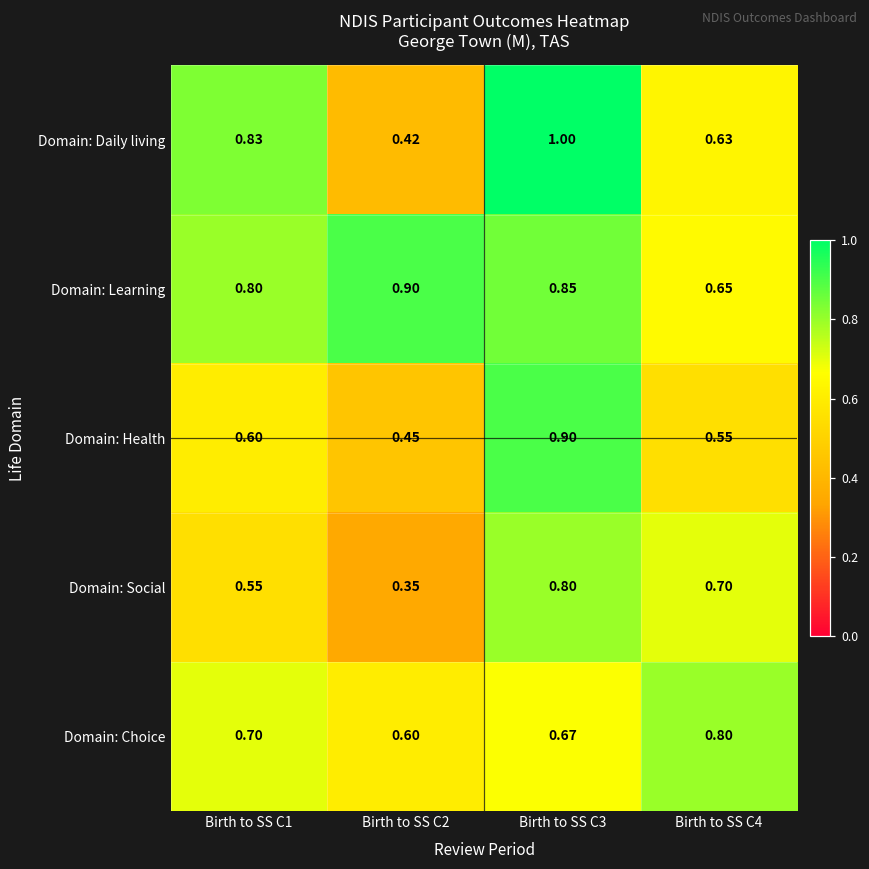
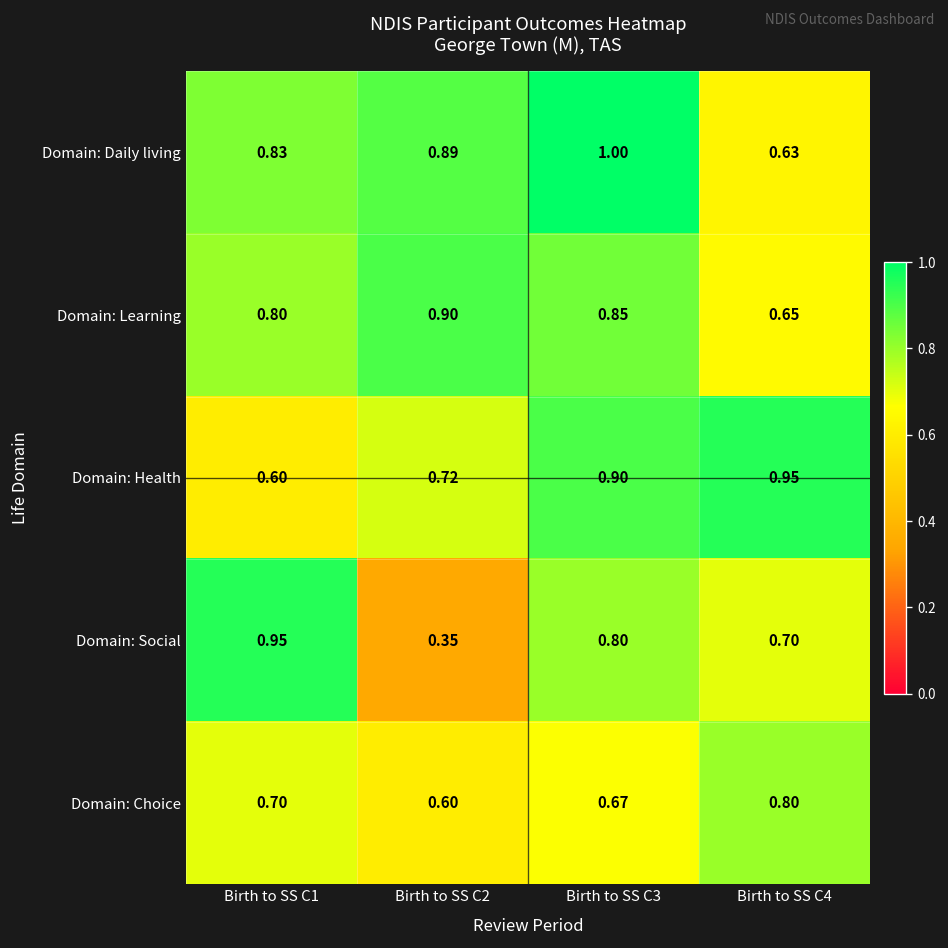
  {
    "Domain: Daily living": {
      "Birth to SS C1": 0.83,
-     "Birth to SS C2": 0.42,
+     "Birth to SS C2": 0.89,
      "Birth to SS C3": 1.00,
      "Birth to SS C4": 0.63
    },
    "Domain: Learning": {
      "Birth to SS C1": 0.80,
      "Birth to SS C2": 0.90,
      "Birth to SS C3": 0.85,
      "Birth to SS C4": 0.65
    },
    "Domain: Health": {
      "Birth to SS C1": 0.60,
-     "Birth to SS C2": 0.45,
+     "Birth to SS C2": 0.72,
      "Birth to SS C3": 0.90,
-     "Birth to SS C4": 0.55
+     "Birth to SS C4": 0.95
    },
    "Domain: Social": {
-     "Birth to SS C1": 0.55,
+     "Birth to SS C1": 0.95,
      "Birth to SS C2": 0.35,
      "Birth to SS C3": 0.80,
      "Birth to SS C4": 0.70
    },
    "Domain: Choice": {
      "Birth to SS C1": 0.70,
      "Birth to SS C2": 0.60,
      "Birth to SS C3": 0.67,
      "Birth to SS C4": 0.80
    }
  }
